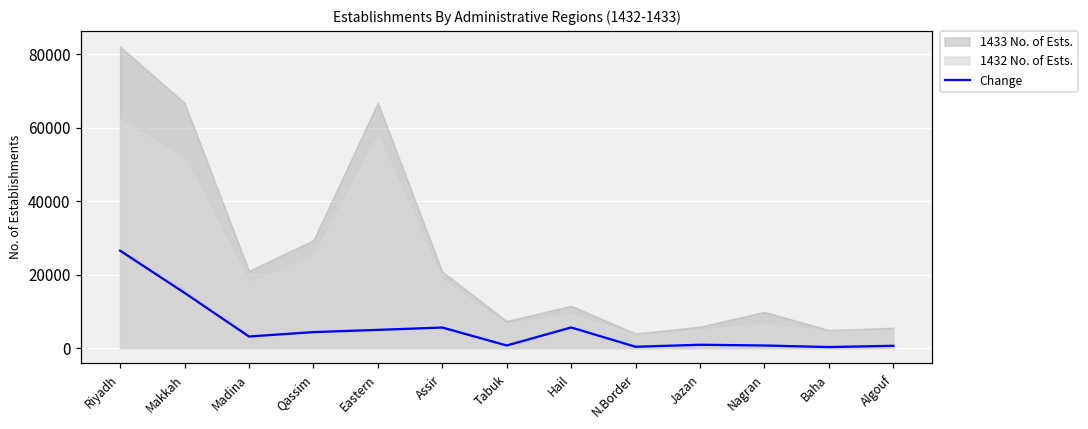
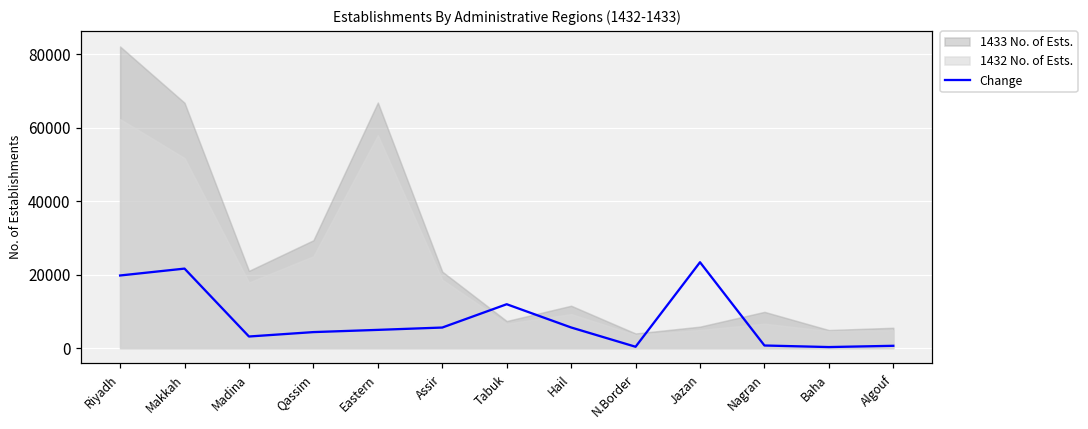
  {
    "Change": {
-     "Riyadh": 27000,
-     "Makkah": 15000,
+     "Riyadh": 20000,
+     "Makkah": 22000,
      "Madina": 3000,
      "Qassim": 4000,
      "Eastern": 5000,
      "Assir": 6000,
-     "Tabuk": 1000,
+     "Tabuk": 12000,
      "Hail": 6000,
      "N.Border": 0,
-     "Jazan": 1000,
+     "Jazan": 23000,
      "Nagran": 1000,
      "Baha": 0,
      "Algouf": 1000
    }
  }
